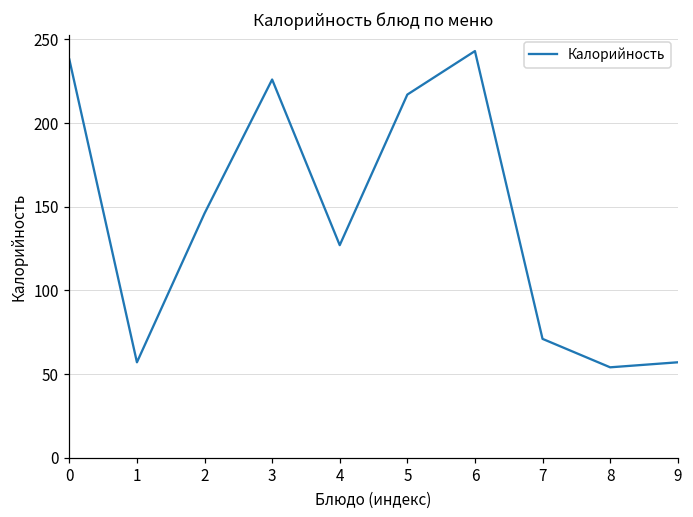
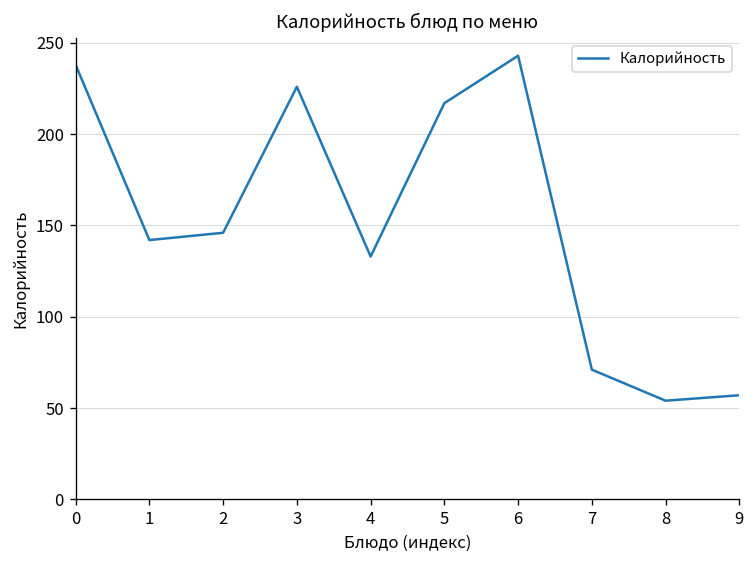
  {
    "0": 238,
-   "1": 57,
+   "1": 142,
    "2": 146,
    "3": 226,
-   "4": 127,
+   "4": 133,
    "5": 217,
    "6": 243,
    "7": 71,
    "8": 54,
    "9": 57
  }
